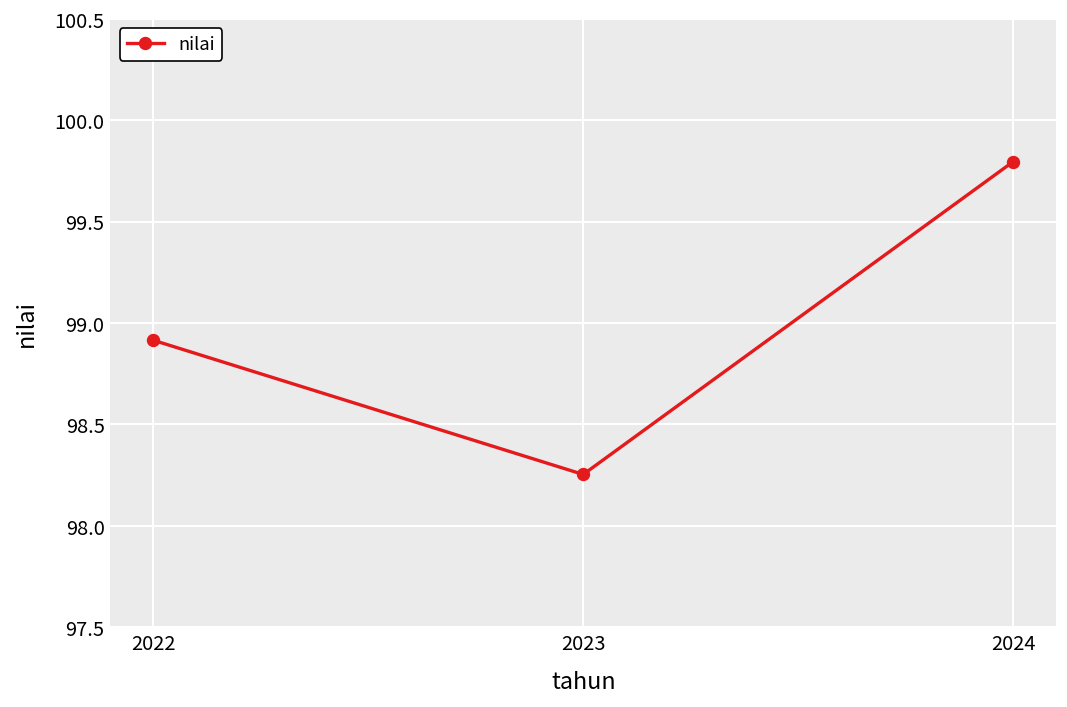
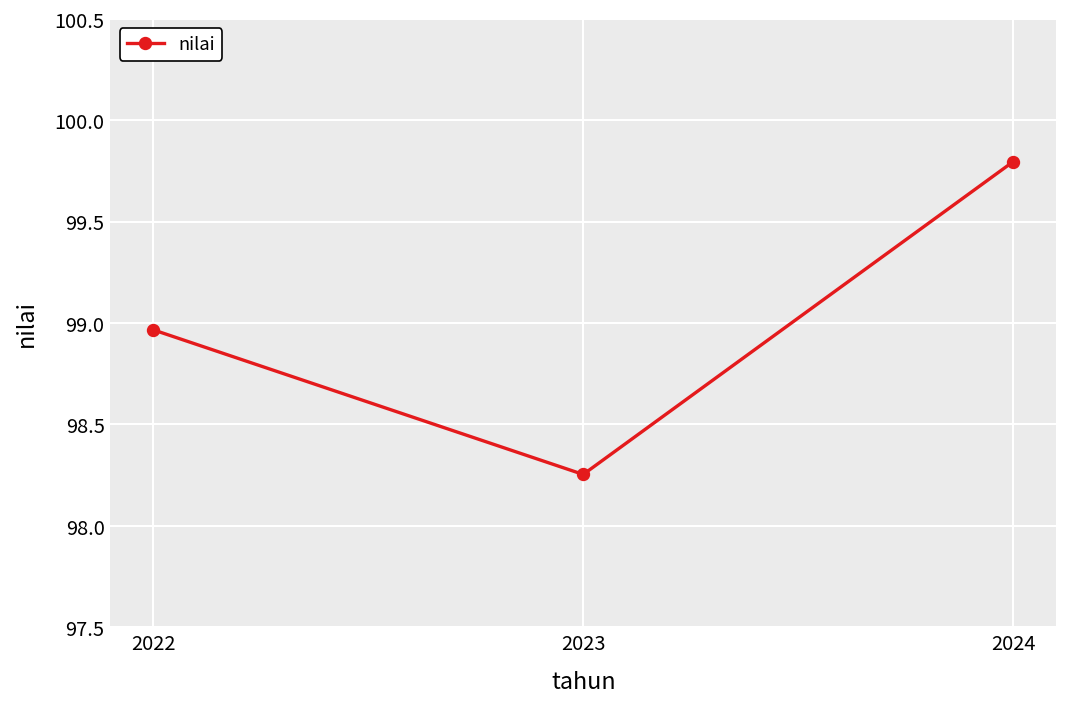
  {
-   "2022": 98.91,
+   "2022": 98.97,
    "2023": 98.25,
    "2024": 99.79
  }
